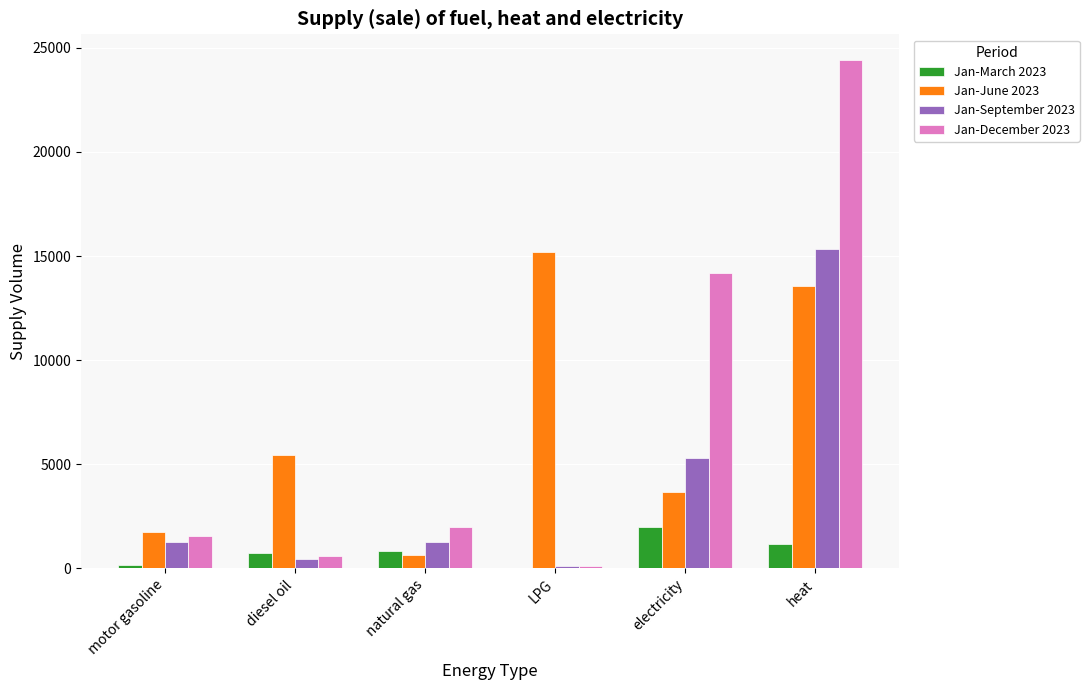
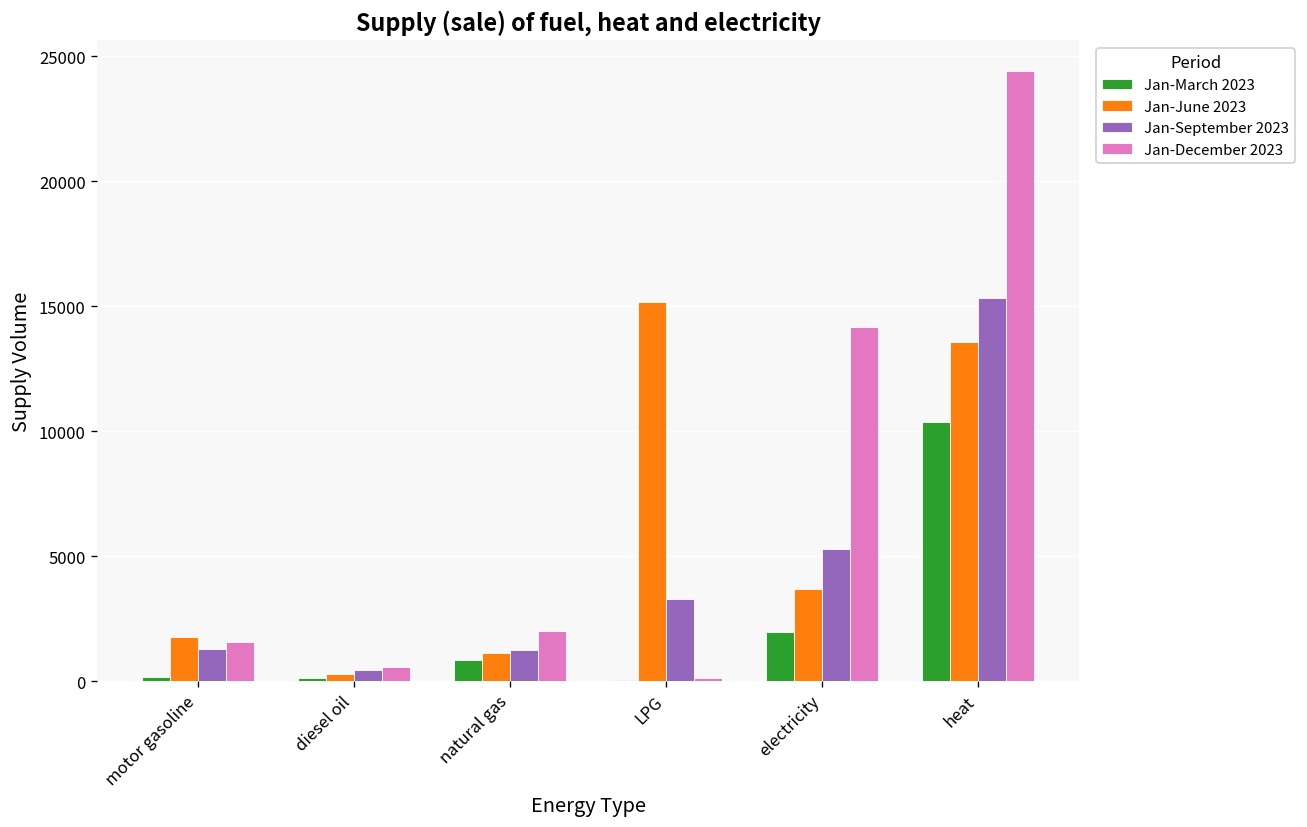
  {
    "Jan-March 2023": {
      "motor gasoline": 200,
-     "diesel oil": 700,
+     "diesel oil": 100,
      "natural gas": 900,
      "electricity": 2000,
-     "heat": 1200
+     "heat": 10400
    },
    "Jan-June 2023": {
      "motor gasoline": 1800,
-     "diesel oil": 5400,
-     "natural gas": 600,
+     "diesel oil": 300,
+     "natural gas": 1100,
      "LPG": 15200,
      "electricity": 3700,
      "heat": 13600
    },
    "Jan-September 2023": {
      "motor gasoline": 1300,
      "diesel oil": 400,
      "natural gas": 1300,
-     "LPG": 100,
+     "LPG": 3300,
      "electricity": 5300,
      "heat": 15300
    },
    "Jan-December 2023": {
      "motor gasoline": 1600,
      "diesel oil": 600,
      "natural gas": 2000,
      "electricity": 14200,
      "heat": 24400
    }
  }
